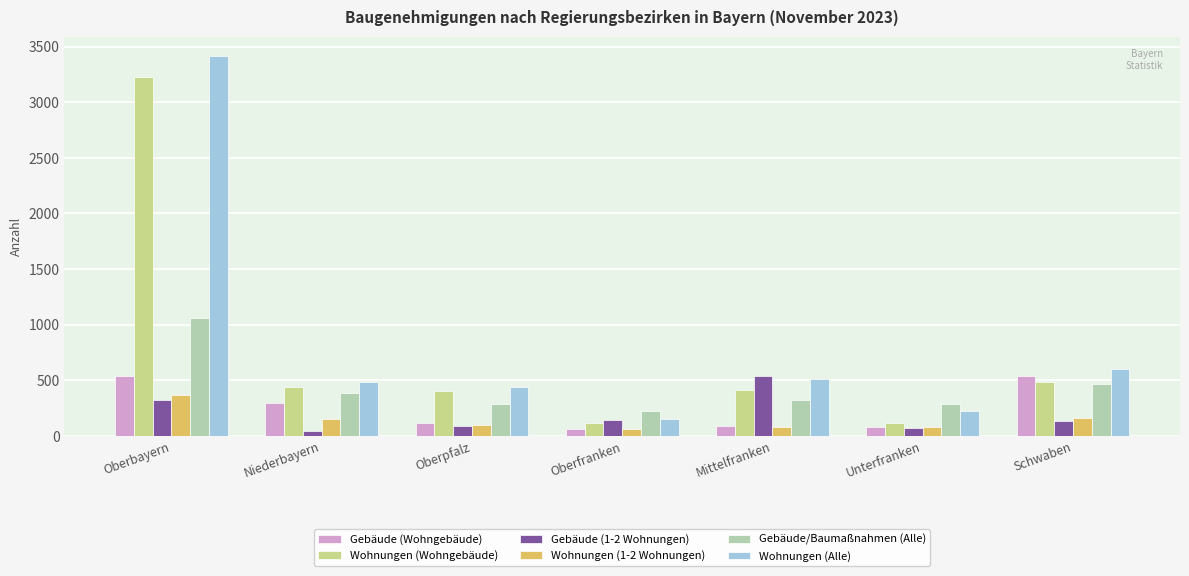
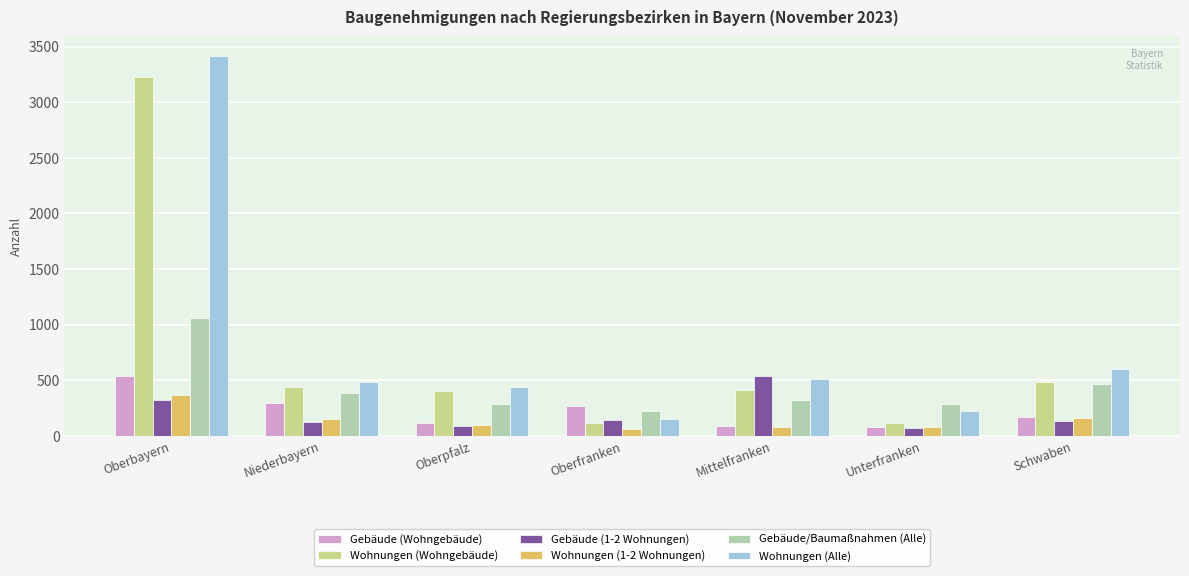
  {
    "Gebäude (Wohngebäude)": {
      "Oberbayern": 540,
      "Niederbayern": 290,
      "Oberpfalz": 110,
-     "Oberfranken": 70,
+     "Oberfranken": 270,
      "Mittelfranken": 90,
      "Unterfranken": 80,
-     "Schwaben": 540
+     "Schwaben": 170
    },
    "Gebäude (1-2 Wohnungen)": {
      "Oberbayern": 320,
-     "Niederbayern": 50,
+     "Niederbayern": 130,
      "Oberpfalz": 90,
      "Oberfranken": 150,
      "Mittelfranken": 540,
      "Unterfranken": 70,
      "Schwaben": 130
    }
  }
